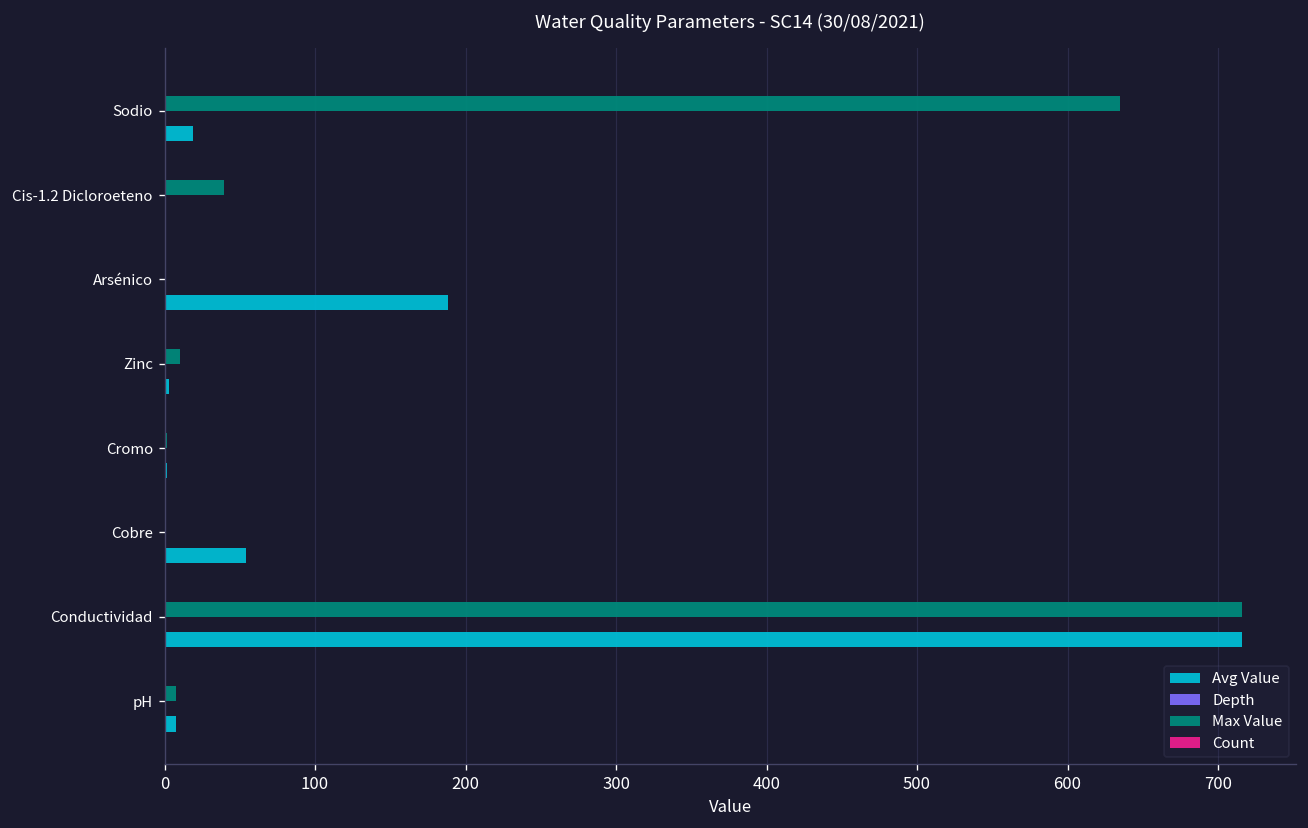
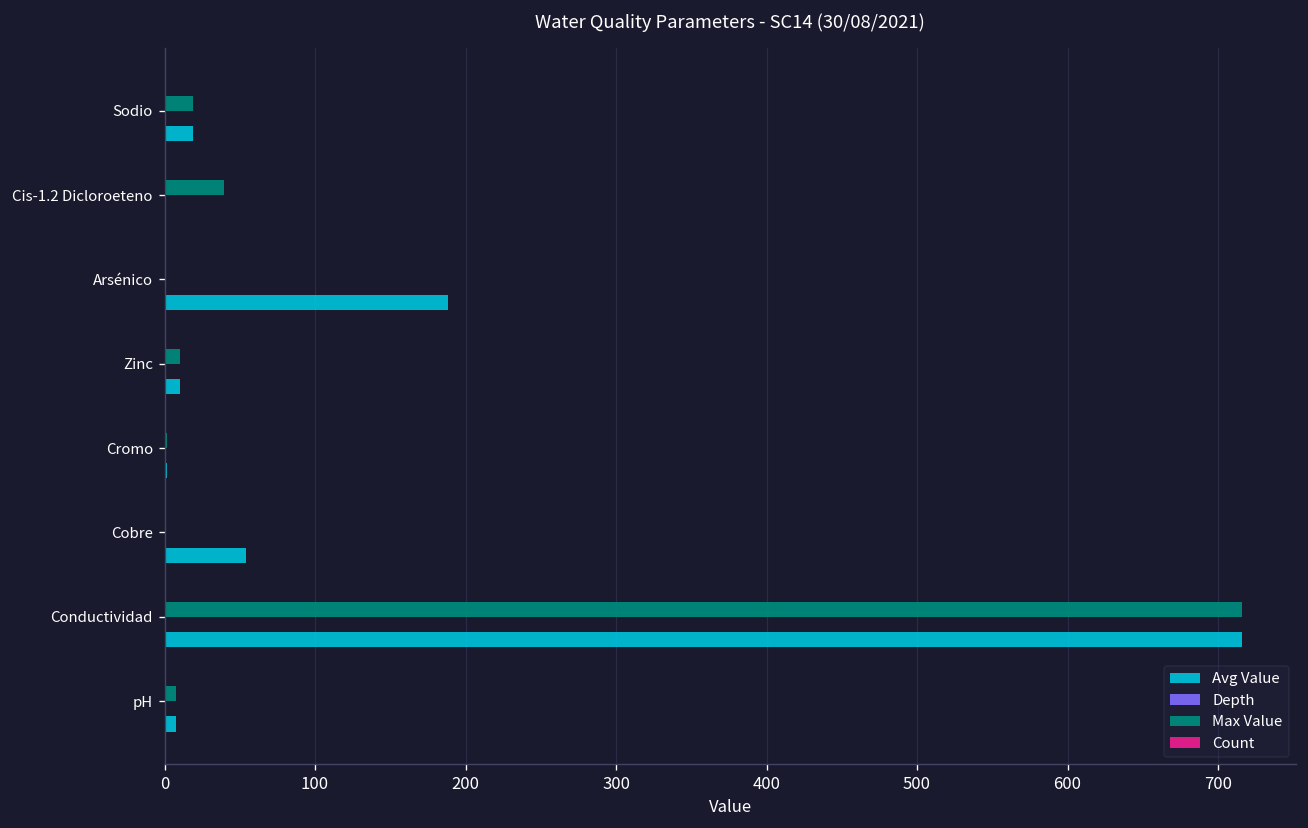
  {
    "Avg Value": {
      "Sodio": 19,
      "Arsénico": 188,
-     "Zinc": 3,
+     "Zinc": 10,
      "Cobre": 54,
      "Conductividad": 716,
      "pH": 8
    },
    "Depth": {
      "Sodio": 0,
      "Cis-1.2 Dicloroeteno": 0,
      "Arsénico": 0,
      "Zinc": 0,
      "Cromo": 0,
      "Cobre": 0,
      "Conductividad": 0,
      "pH": 0
    },
    "Max Value": {
-     "Sodio": 635,
+     "Sodio": 19,
      "Cis-1.2 Dicloroeteno": 40,
      "Zinc": 10,
      "Conductividad": 716,
      "pH": 8
    }
  }
